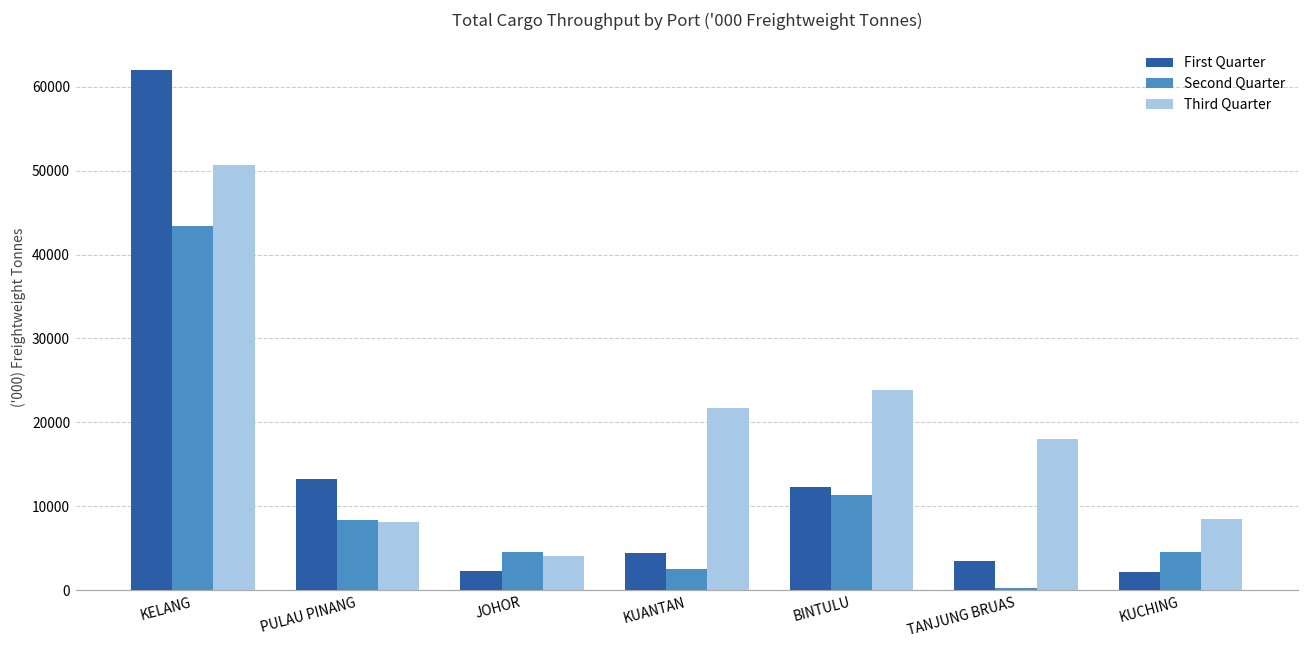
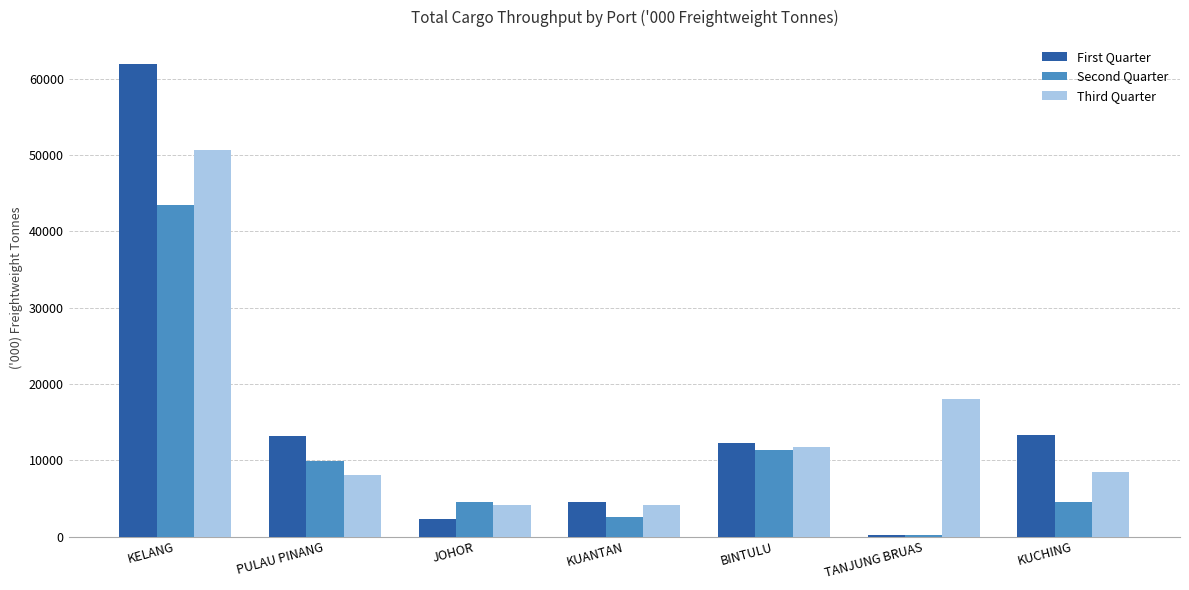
  {
    "First Quarter": {
      "KELANG": 62000,
      "PULAU PINANG": 13000,
      "JOHOR": 2000,
      "KUANTAN": 4000,
      "BINTULU": 12000,
-     "TANJUNG BRUAS": 3000,
-     "KUCHING": 2000
+     "TANJUNG BRUAS": 0,
+     "KUCHING": 13000
    },
    "Second Quarter": {
      "KELANG": 43000,
-     "PULAU PINANG": 8000,
+     "PULAU PINANG": 10000,
      "JOHOR": 5000,
      "KUANTAN": 3000,
      "BINTULU": 11000,
      "KUCHING": 5000
    },
    "Third Quarter": {
      "KELANG": 51000,
      "PULAU PINANG": 8000,
      "JOHOR": 4000,
-     "KUANTAN": 22000,
-     "BINTULU": 24000,
+     "KUANTAN": 4000,
+     "BINTULU": 12000,
      "TANJUNG BRUAS": 18000,
      "KUCHING": 8000
    }
  }
